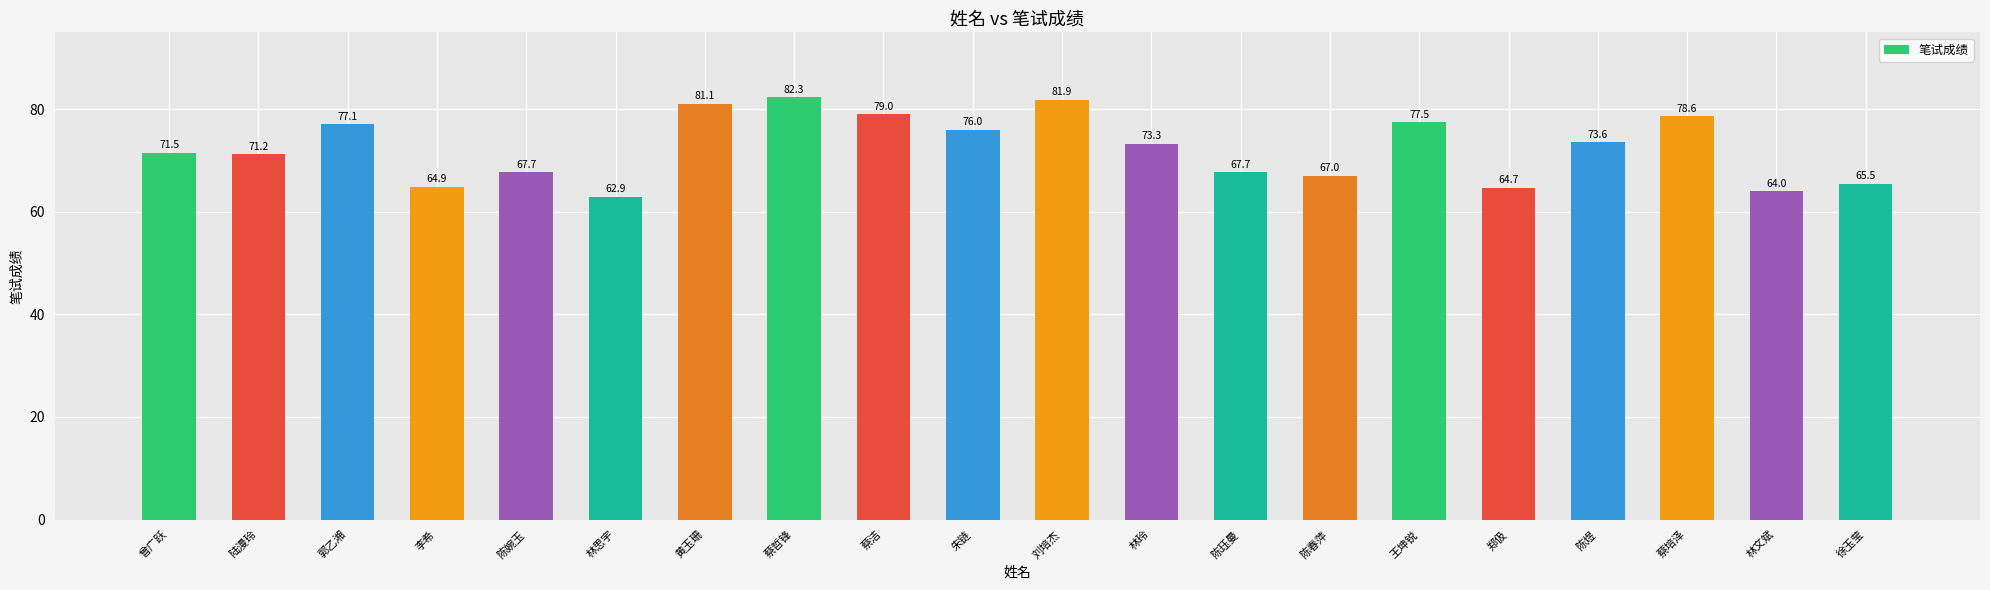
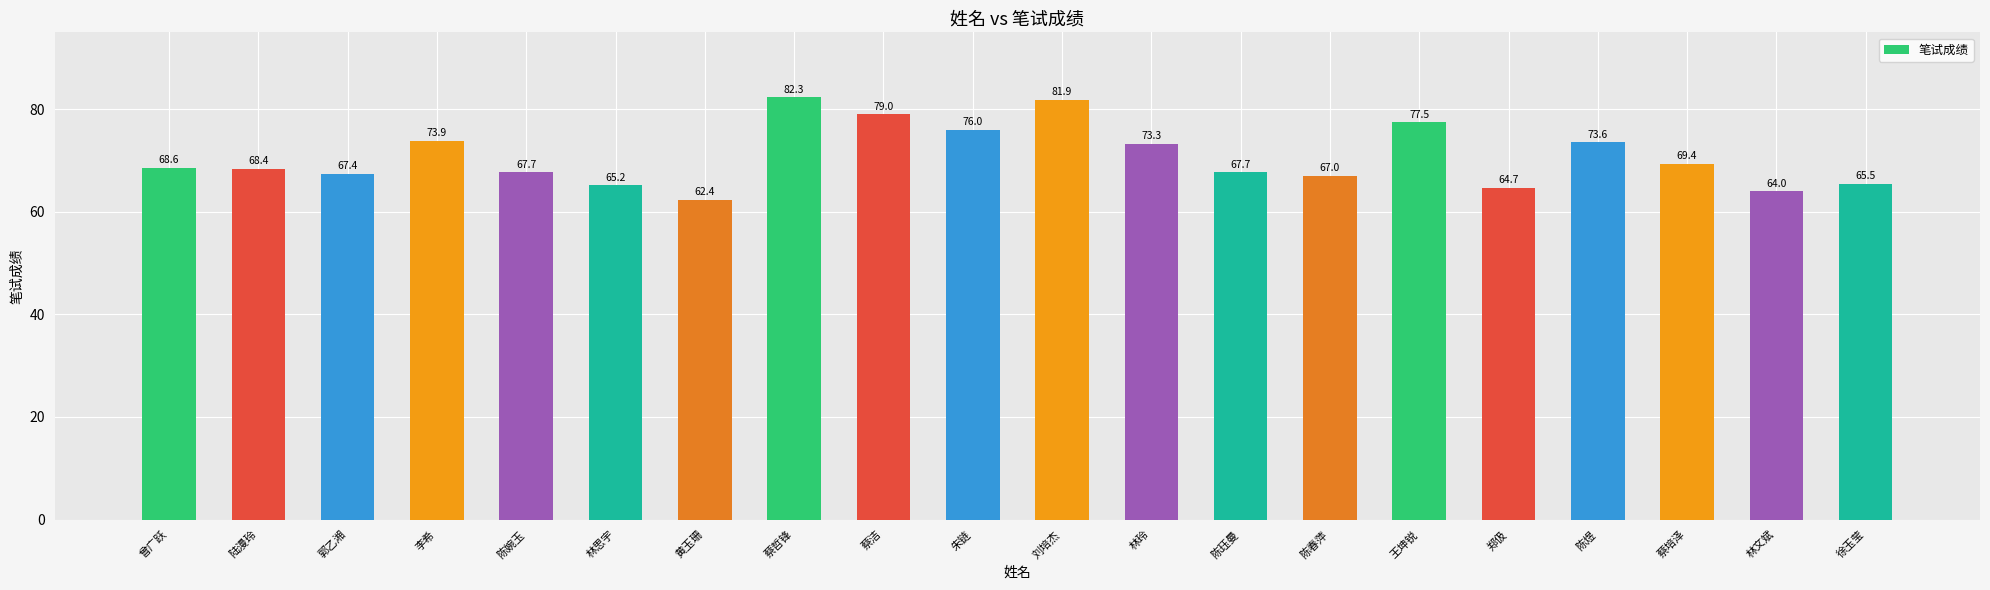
  {
-   "曾广跃": 71.5,
-   "陆漫玲": 71.2,
-   "郭乙湘": 77.1,
-   "李希": 64.9,
+   "曾广跃": 68.6,
+   "陆漫玲": 68.4,
+   "郭乙湘": 67.4,
+   "李希": 73.9,
    "陈婉玉": 67.7,
-   "林思宇": 62.9,
-   "黄玉珊": 81.1,
+   "林思宇": 65.2,
+   "黄玉珊": 62.4,
    "蔡哲锋": 82.3,
    "蔡洁": 79.0,
    "朱链": 76.0,
    "刘培杰": 81.9,
    "林玲": 73.3,
    "陈珏曼": 67.7,
    "陈春萍": 67.0,
    "王坤锐": 77.5,
    "郑伋": 64.7,
    "陈煜": 73.6,
-   "蔡培泽": 78.6,
+   "蔡培泽": 69.4,
    "林文斌": 64.0,
    "徐玉莹": 65.5
  }
